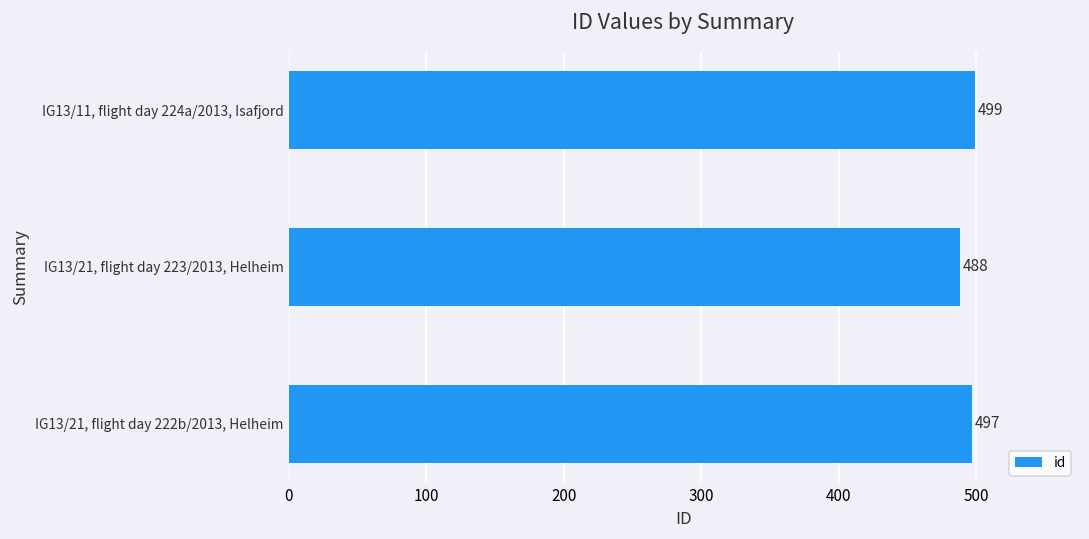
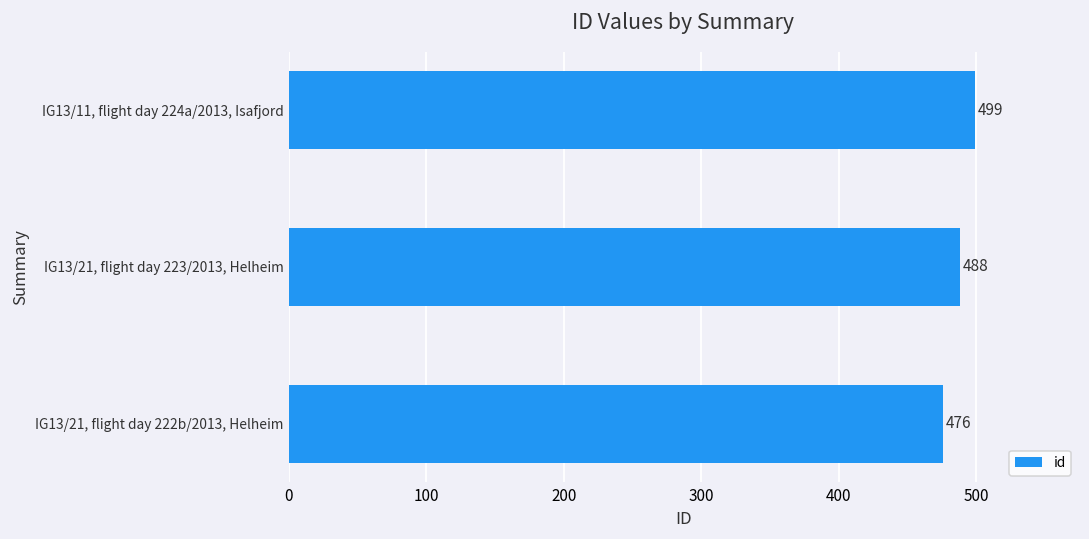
  {
    "IG13/11, flight day 224a/2013, Isafjord": 499,
    "IG13/21, flight day 223/2013, Helheim": 488,
-   "IG13/21, flight day 222b/2013, Helheim": 497
+   "IG13/21, flight day 222b/2013, Helheim": 476
  }
